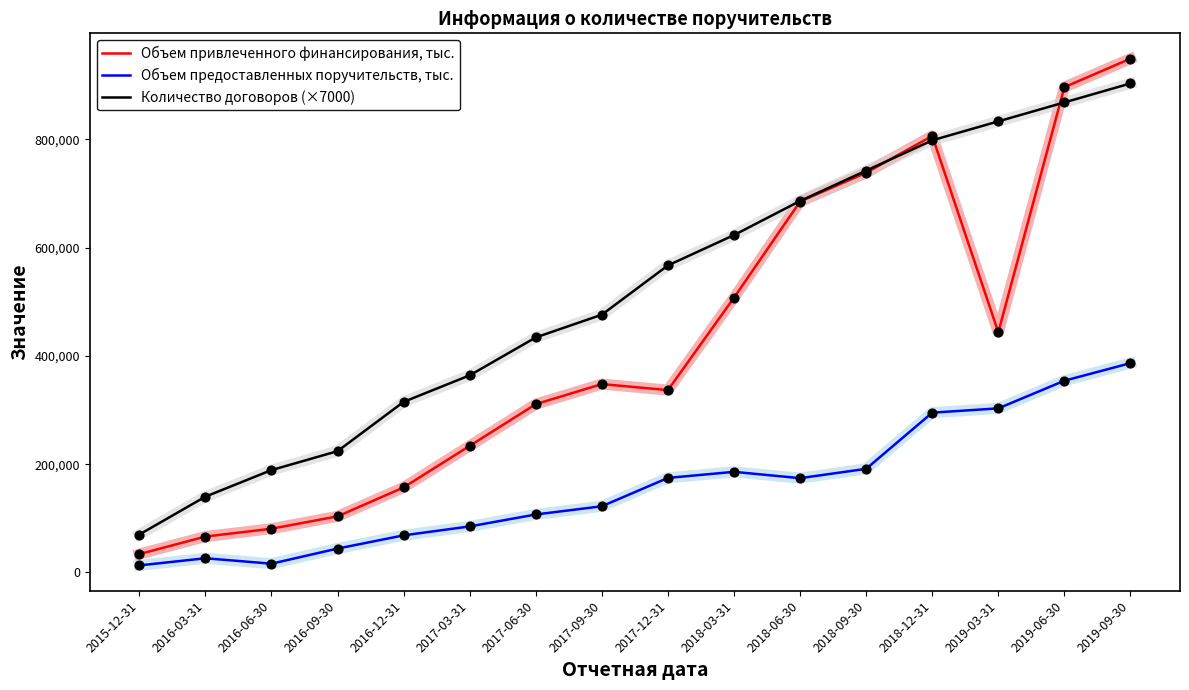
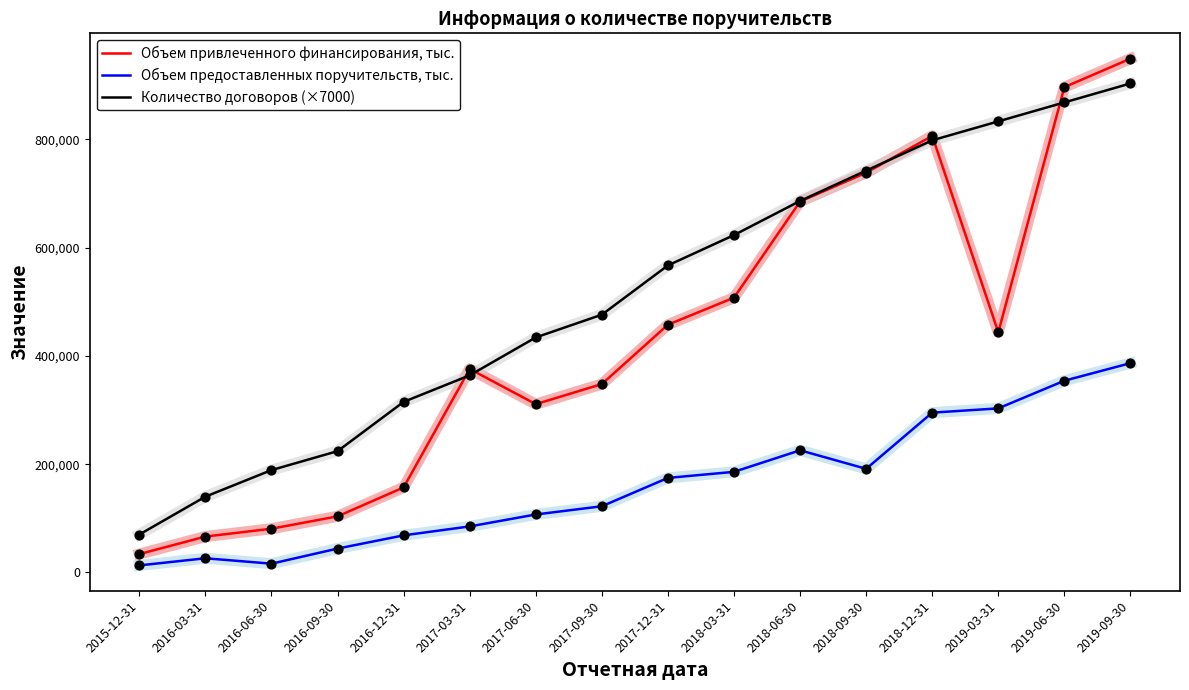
  {
    "Объем привлеченного финансирования, тыс.": {
      "2015-12-31": "30,000",
      "2016-03-31": "70,000",
      "2016-06-30": "80,000",
      "2016-09-30": "100,000",
      "2016-12-31": "160,000",
-     "2017-03-31": "230,000",
+     "2017-03-31": "380,000",
      "2017-06-30": "310,000",
      "2017-09-30": "350,000",
-     "2017-12-31": "340,000",
+     "2017-12-31": "460,000",
      "2018-03-31": "510,000",
      "2018-12-31": "810,000",
      "2019-03-31": "440,000",
      "2019-06-30": "900,000",
      "2019-09-30": "950,000"
    },
    "Объем предоставленных поручительств, тыс.": {
      "2015-12-31": "10,000",
      "2016-03-31": "30,000",
      "2016-06-30": "20,000",
      "2016-09-30": "40,000",
      "2016-12-31": "70,000",
      "2017-03-31": "80,000",
      "2017-06-30": "110,000",
      "2017-09-30": "120,000",
      "2017-12-31": "170,000",
      "2018-03-31": "190,000",
-     "2018-06-30": "170,000",
+     "2018-06-30": "230,000",
      "2018-09-30": "190,000",
      "2018-12-31": "300,000",
      "2019-03-31": "300,000",
      "2019-06-30": "350,000",
      "2019-09-30": "390,000"
    },
    "Количество договоров (×7000)": {
      "2015-12-31": "70,000",
      "2016-03-31": "140,000",
      "2016-06-30": "190,000",
      "2016-09-30": "220,000",
      "2016-12-31": "320,000",
      "2017-03-31": "360,000",
      "2017-06-30": "430,000",
      "2017-09-30": "480,000",
      "2017-12-31": "570,000",
      "2018-03-31": "620,000",
      "2018-12-31": "800,000",
      "2019-03-31": "830,000",
      "2019-06-30": "870,000",
      "2019-09-30": "900,000"
    }
  }
